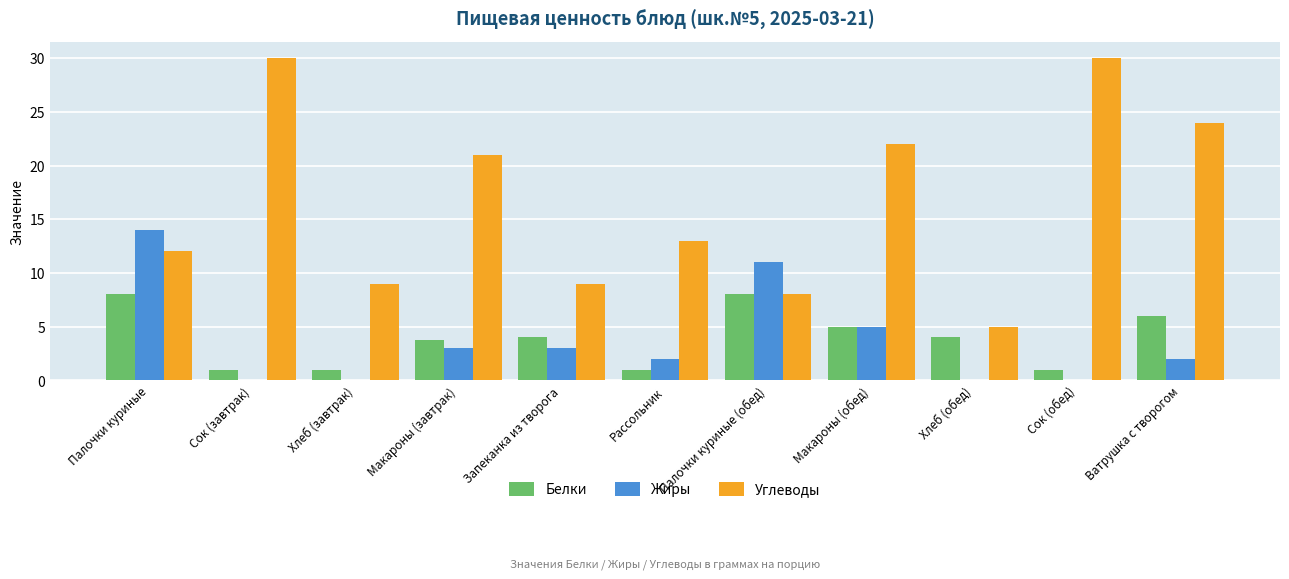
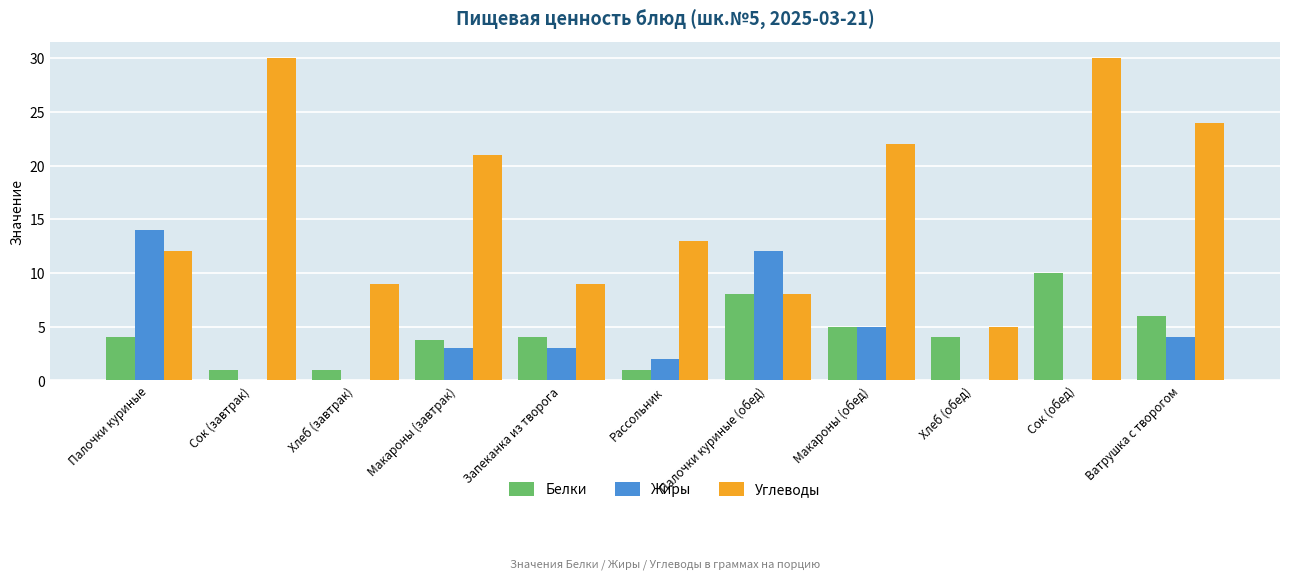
  {
    "Белки": {
-     "Палочки куриные": 8,
+     "Палочки куриные": 4,
      "Сок (завтрак)": 1,
      "Хлеб (завтрак)": 1,
      "Макароны (завтрак)": 4,
      "Запеканка из творога": 4,
      "Рассольник": 1,
      "Палочки куриные (обед)": 8,
      "Макароны (обед)": 5,
      "Хлеб (обед)": 4,
-     "Сок (обед)": 1,
+     "Сок (обед)": 10,
      "Ватрушка с творогом": 6
    },
    "Жиры": {
      "Палочки куриные": 14,
      "Сок (завтрак)": 0,
      "Хлеб (завтрак)": 0,
      "Макароны (завтрак)": 3,
      "Запеканка из творога": 3,
      "Рассольник": 2,
-     "Палочки куриные (обед)": 11,
+     "Палочки куриные (обед)": 12,
      "Макароны (обед)": 5,
      "Хлеб (обед)": 0,
      "Сок (обед)": 0,
-     "Ватрушка с творогом": 2
+     "Ватрушка с творогом": 4
    },
    "Углеводы": {
      "Палочки куриные": 12,
      "Сок (завтрак)": 30,
      "Хлеб (завтрак)": 9,
      "Макароны (завтрак)": 21,
      "Запеканка из творога": 9,
      "Рассольник": 13,
      "Палочки куриные (обед)": 8,
      "Макароны (обед)": 22,
      "Хлеб (обед)": 5,
      "Сок (обед)": 30,
      "Ватрушка с творогом": 24
    }
  }
